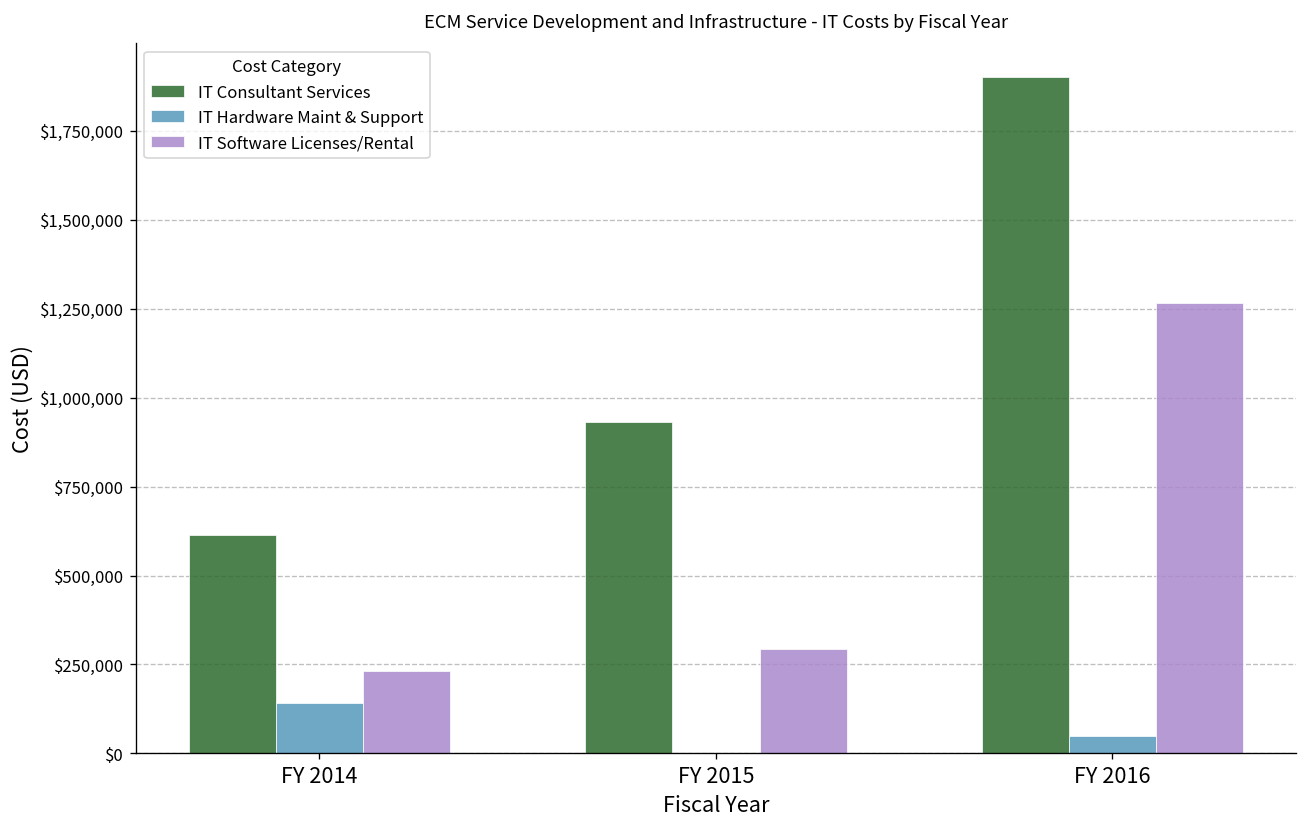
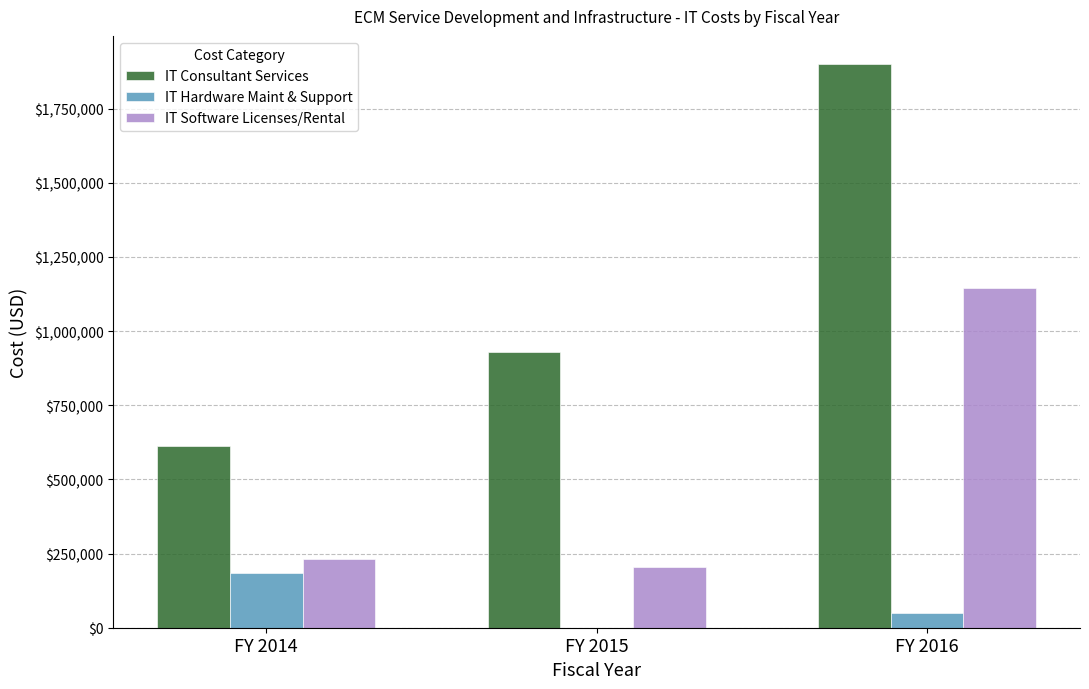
  {
    "IT Consultant Services": {
      "FY 2014": "$610,000",
      "FY 2015": "$930,000",
      "FY 2016": "$1,900,000"
    },
    "IT Hardware Maint & Support": {
-     "FY 2014": "$140,000",
+     "FY 2014": "$180,000",
      "FY 2015": "$0",
      "FY 2016": "$50,000"
    },
    "IT Software Licenses/Rental": {
      "FY 2014": "$230,000",
-     "FY 2015": "$290,000",
-     "FY 2016": "$1,270,000"
+     "FY 2015": "$200,000",
+     "FY 2016": "$1,140,000"
    }
  }
